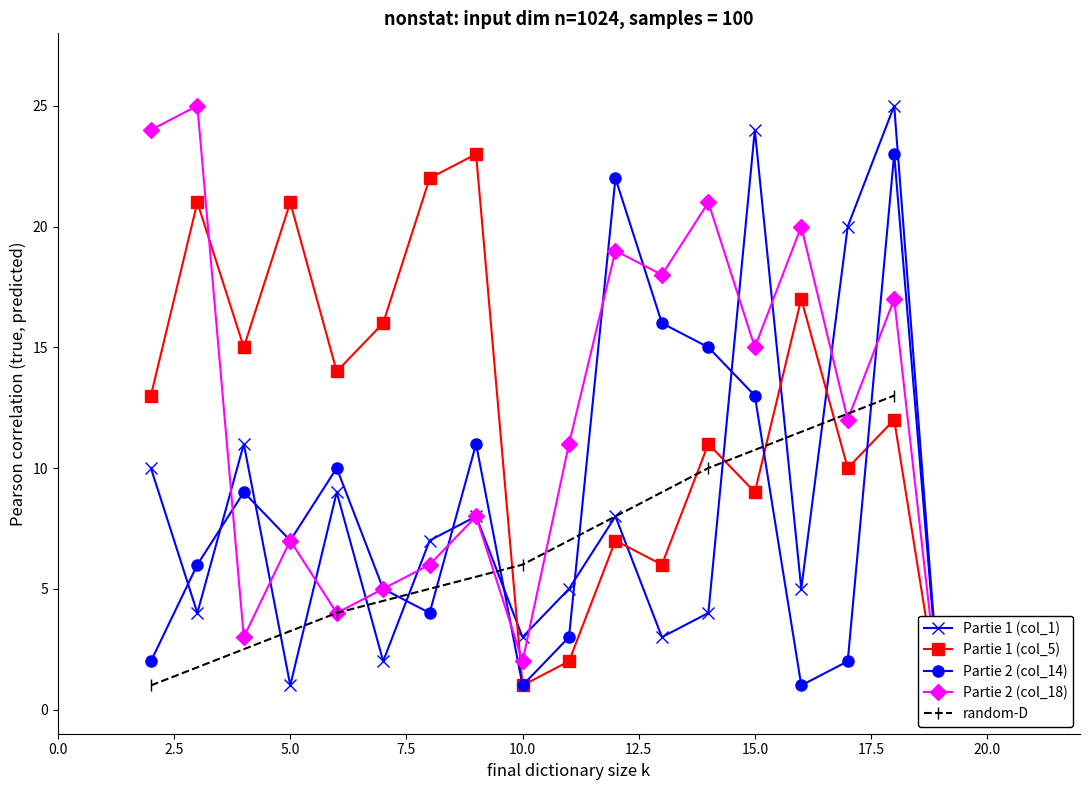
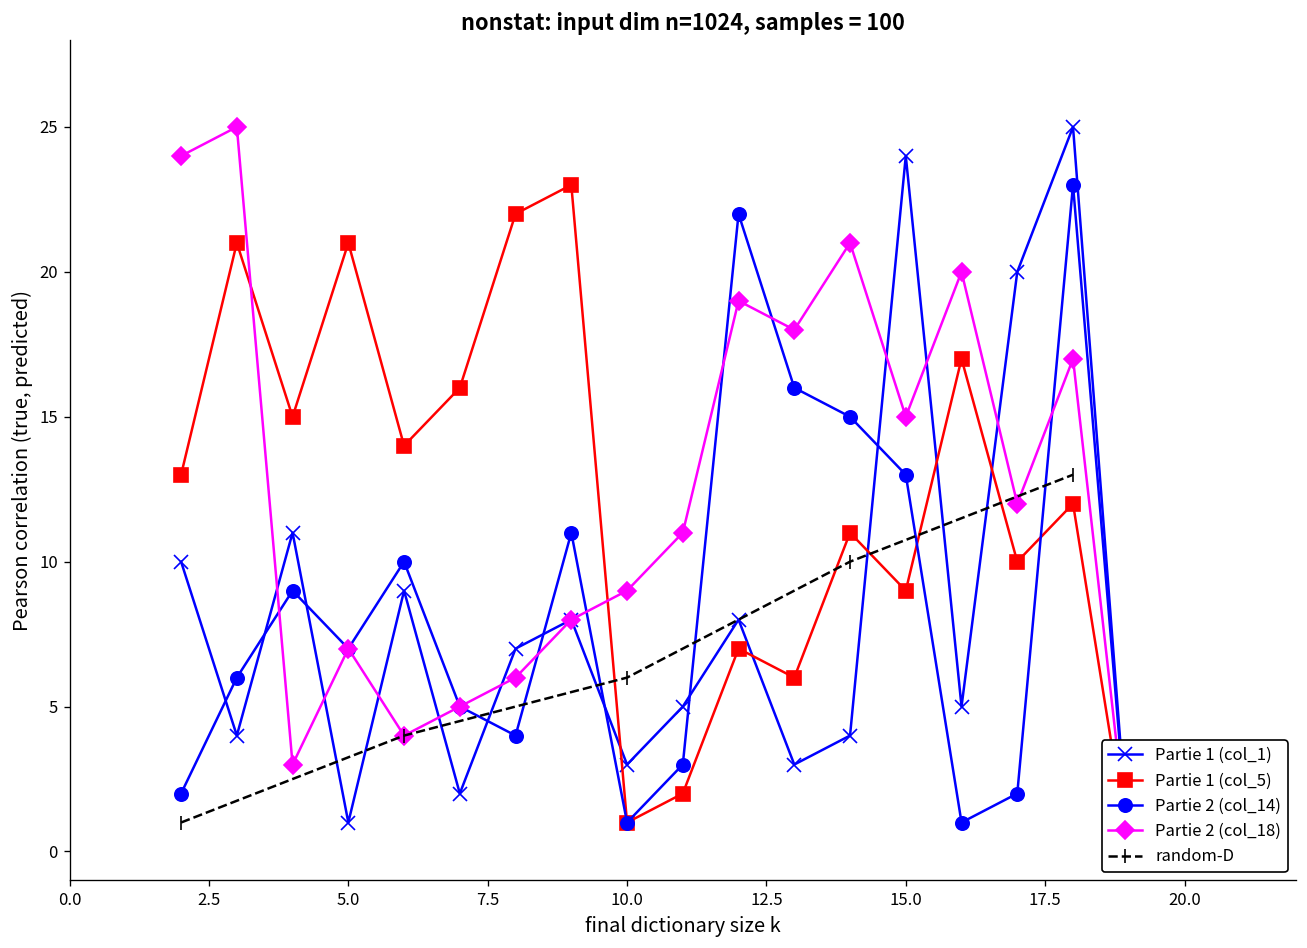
  {
    "Partie 1 (col_5)": {
      "5.0": 21,
      "15.0": 9
    },
    "Partie 2 (col_18)": {
-     "10.0": 2,
+     "10.0": 9,
      "15.0": 15
    },
    "random-D": {
      "10.0": 6
    }
  }
